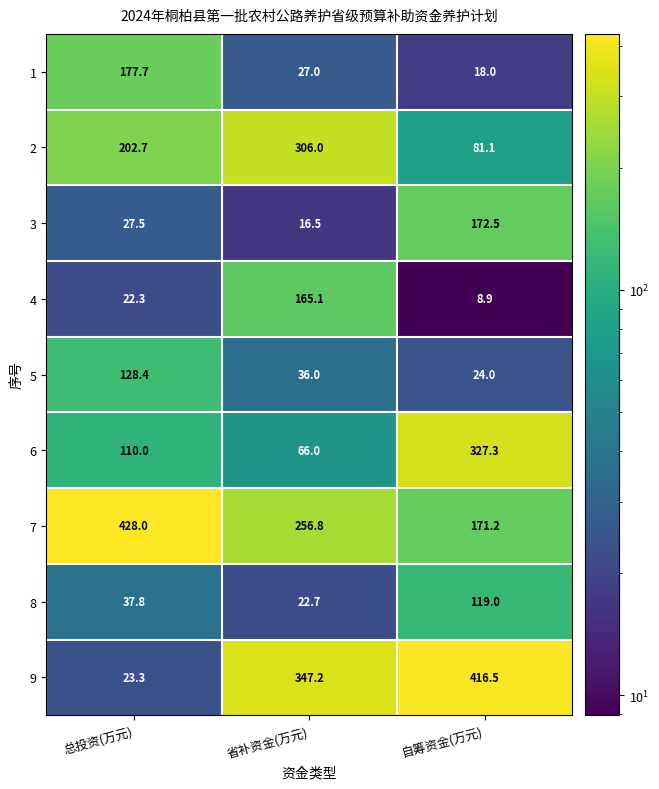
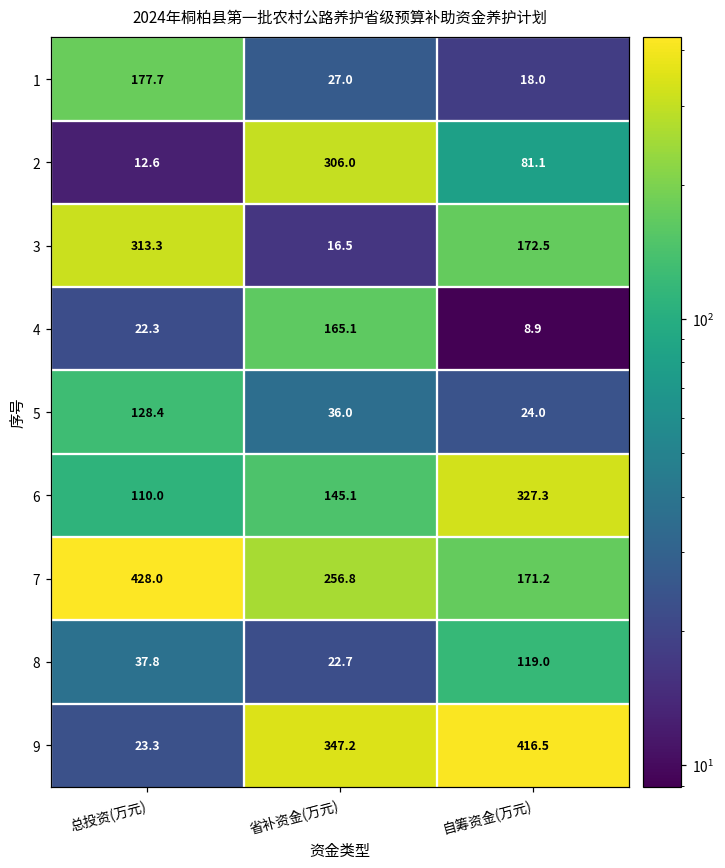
  {
    "1": {
      "总投资(万元)": 177.7,
      "省补资金(万元)": 27.0,
      "自筹资金(万元)": 18.0
    },
    "2": {
-     "总投资(万元)": 202.7,
+     "总投资(万元)": 12.6,
      "省补资金(万元)": 306.0,
      "自筹资金(万元)": 81.1
    },
    "3": {
-     "总投资(万元)": 27.5,
+     "总投资(万元)": 313.3,
      "省补资金(万元)": 16.5,
      "自筹资金(万元)": 172.5
    },
    "4": {
      "总投资(万元)": 22.3,
      "省补资金(万元)": 165.1,
      "自筹资金(万元)": 8.9
    },
    "5": {
      "总投资(万元)": 128.4,
      "省补资金(万元)": 36.0,
      "自筹资金(万元)": 24.0
    },
    "6": {
      "总投资(万元)": 110.0,
-     "省补资金(万元)": 66.0,
+     "省补资金(万元)": 145.1,
      "自筹资金(万元)": 327.3
    },
    "7": {
      "总投资(万元)": 428.0,
      "省补资金(万元)": 256.8,
      "自筹资金(万元)": 171.2
    },
    "8": {
      "总投资(万元)": 37.8,
      "省补资金(万元)": 22.7,
      "自筹资金(万元)": 119.0
    },
    "9": {
      "总投资(万元)": 23.3,
      "省补资金(万元)": 347.2,
      "自筹资金(万元)": 416.5
    }
  }
